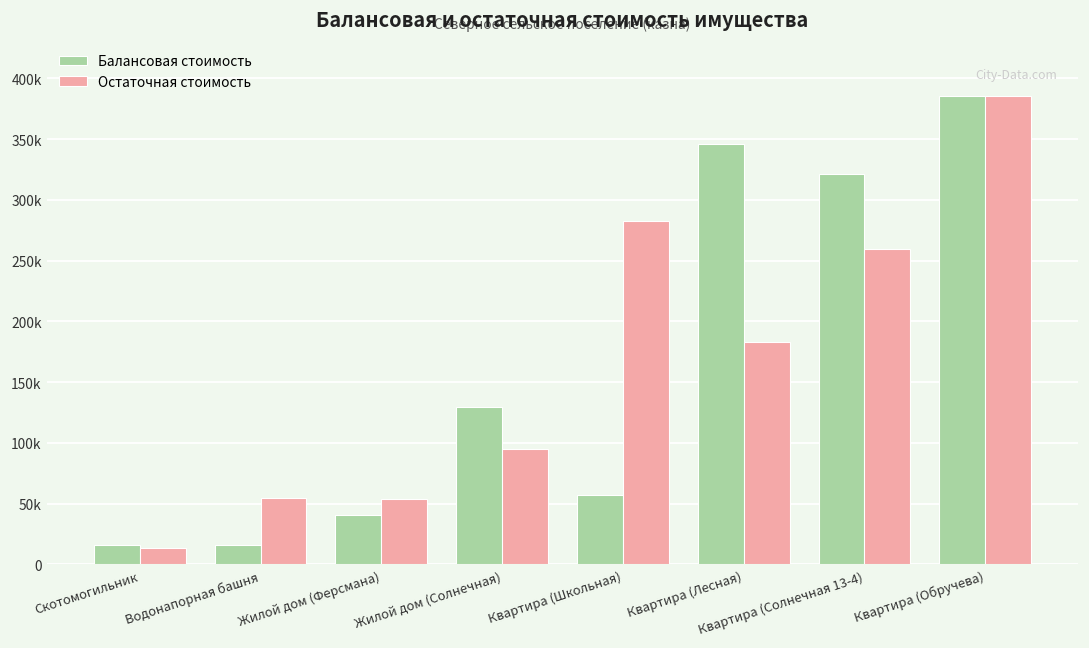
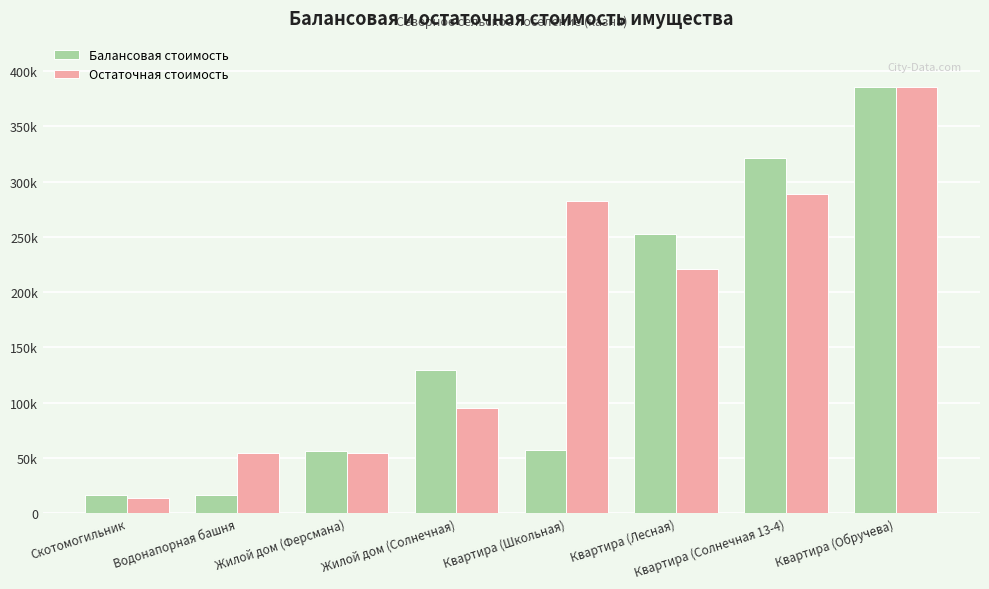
  {
    "Балансовая стоимость": {
      "Скотомогильник": 16000,
      "Водонапорная башня": 16000,
-     "Жилой дом (Ферсмана)": 41000,
+     "Жилой дом (Ферсмана)": 56000,
      "Жилой дом (Солнечная)": 130000,
      "Квартира (Школьная)": 57000,
-     "Квартира (Лесная)": 346000,
+     "Квартира (Лесная)": 252000,
      "Квартира (Солнечная 13-4)": 321000,
      "Квартира (Обручева)": 386000
    },
    "Остаточная стоимость": {
      "Скотомогильник": 14000,
      "Водонапорная башня": 54000,
      "Жилой дом (Ферсмана)": 54000,
      "Жилой дом (Солнечная)": 95000,
      "Квартира (Школьная)": 282000,
-     "Квартира (Лесная)": 183000,
-     "Квартира (Солнечная 13-4)": 259000,
+     "Квартира (Лесная)": 221000,
+     "Квартира (Солнечная 13-4)": 289000,
      "Квартира (Обручева)": 386000
    }
  }
